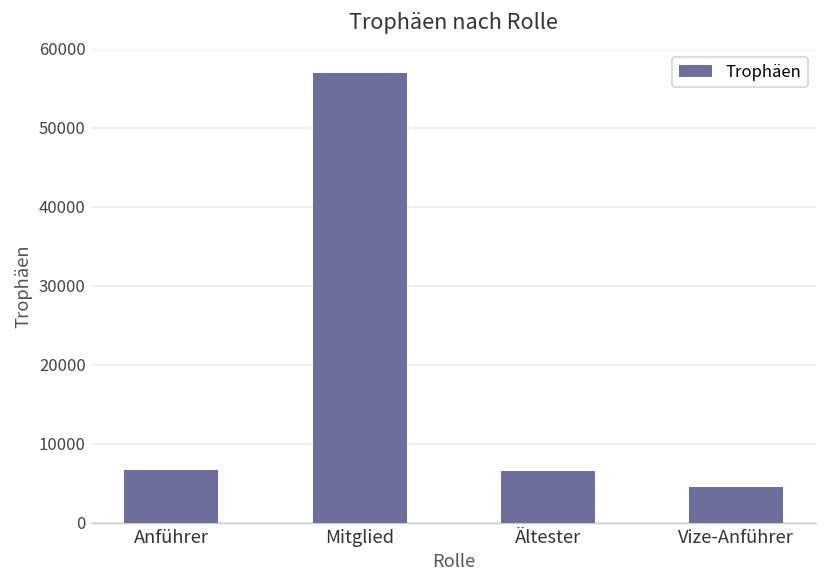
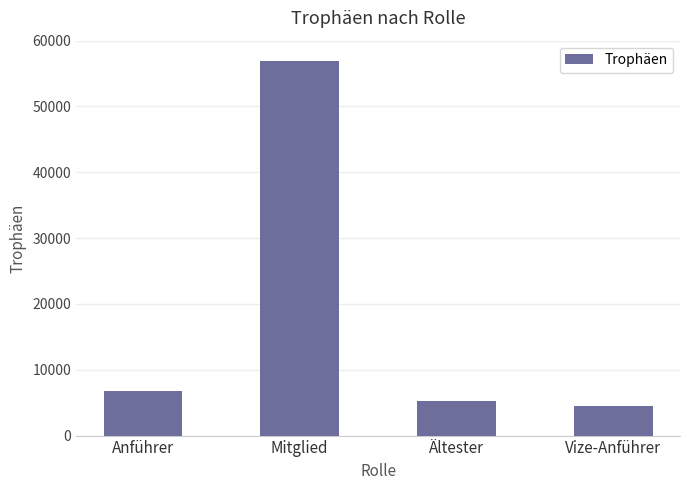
  {
    "Anführer": 7000,
    "Mitglied": 57000,
-   "Ältester": 7000,
+   "Ältester": 5000,
    "Vize-Anführer": 4000
  }
